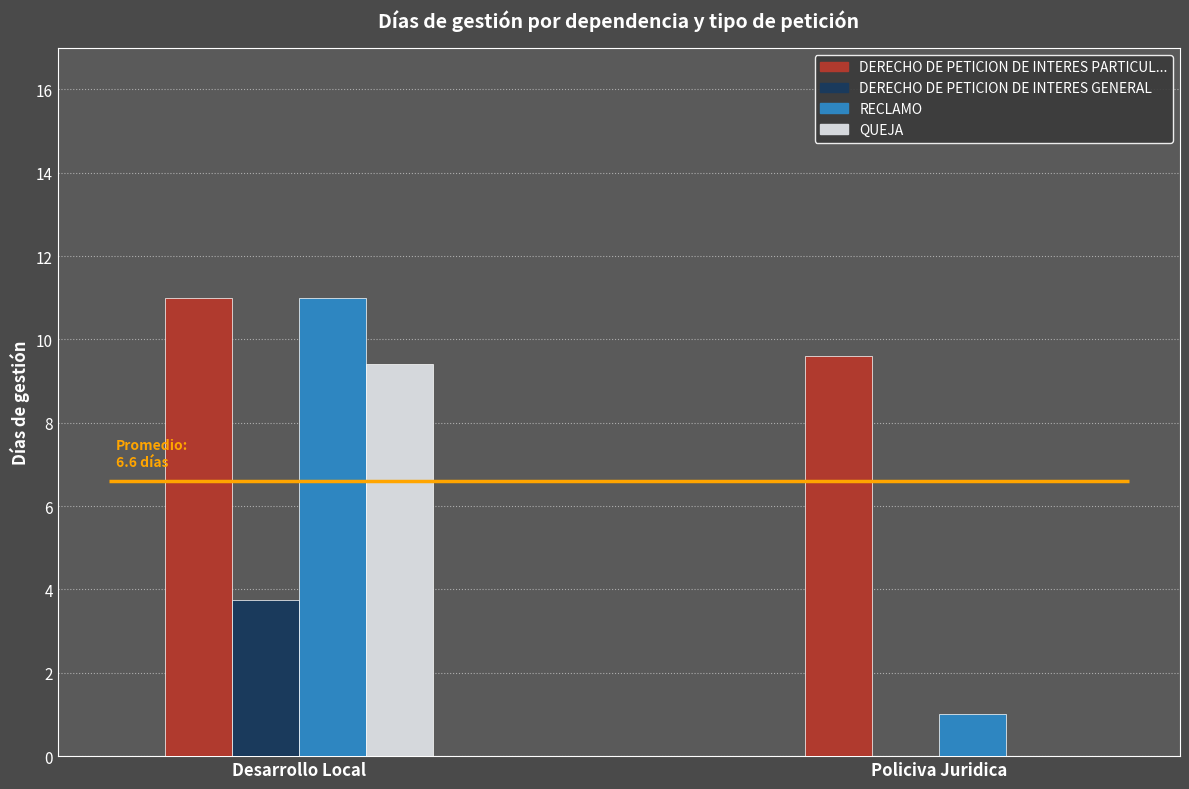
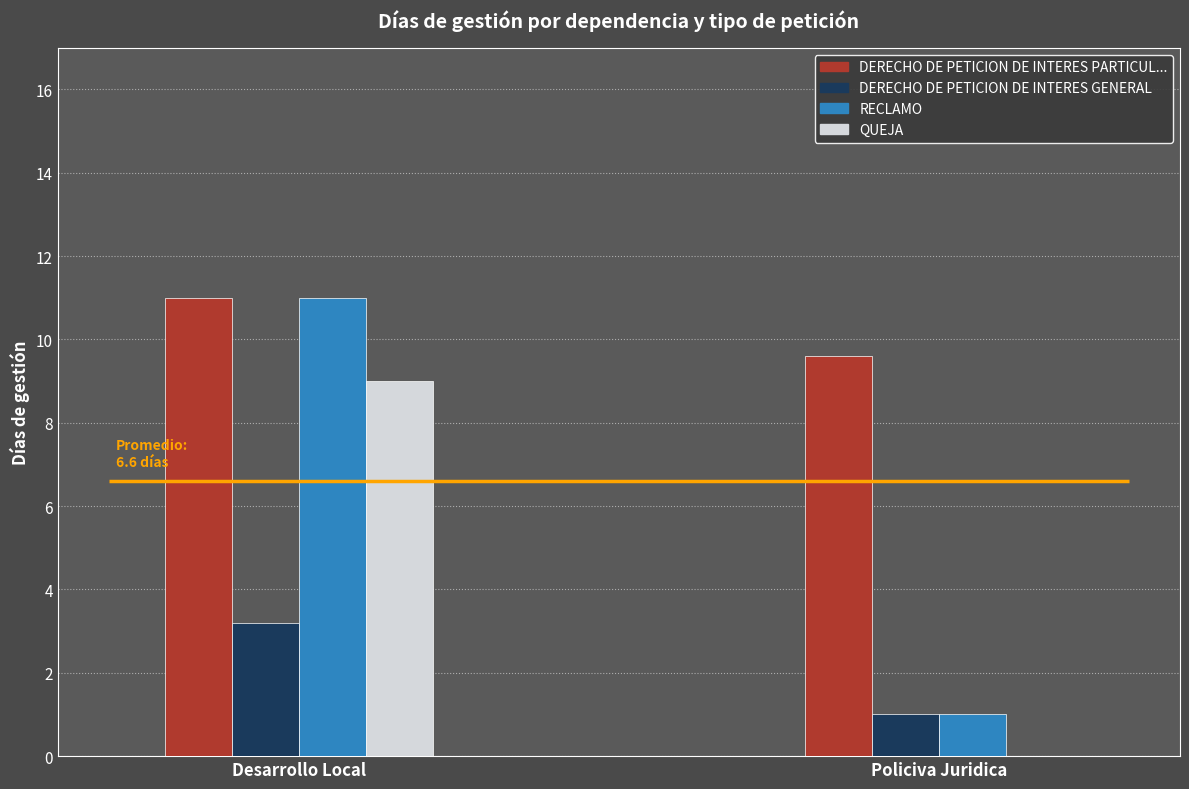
  {
    "DERECHO DE PETICION DE INTERES PARTICUL...": {
      "Desarrollo Local": 11.0,
      "Policiva Juridica": 9.6
    },
    "DERECHO DE PETICION DE INTERES GENERAL": {
-     "Desarrollo Local": 3.8,
-     "Policiva Juridica": 0
+     "Desarrollo Local": 3.2,
+     "Policiva Juridica": 1
    },
    "RECLAMO": {
      "Desarrollo Local": 11.0,
      "Policiva Juridica": 1.0
    },
    "QUEJA": {
-     "Desarrollo Local": 9.4,
+     "Desarrollo Local": 9.0,
      "Policiva Juridica": 0.0
    }
  }
